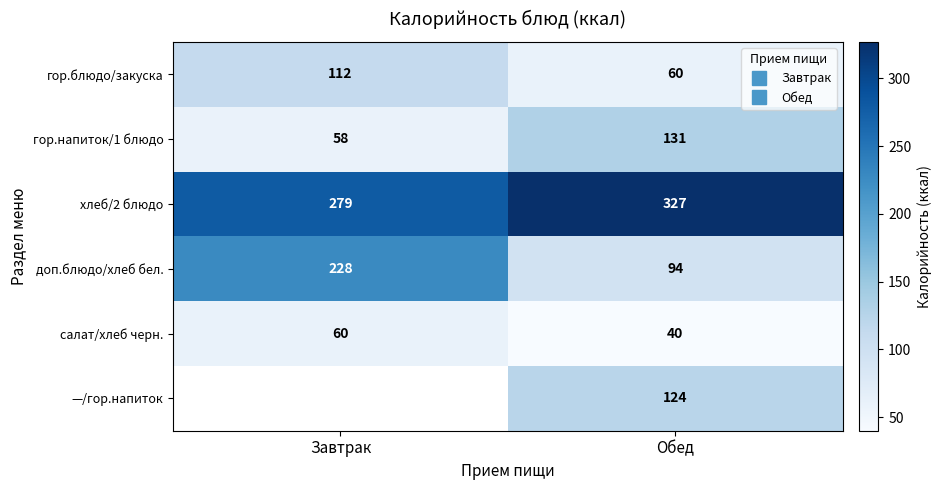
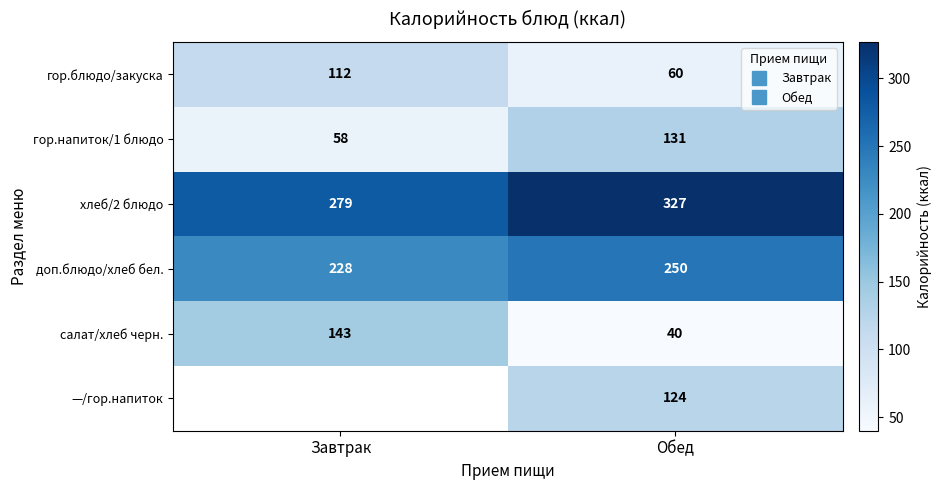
  {
    "гор.блюдо/закуска": {
      "Завтрак": 112,
      "Обед": 60
    },
    "гор.напиток/1 блюдо": {
      "Завтрак": 58,
      "Обед": 131
    },
    "хлеб/2 блюдо": {
      "Завтрак": 279,
      "Обед": 327
    },
    "доп.блюдо/хлеб бел.": {
      "Завтрак": 228,
-     "Обед": 94
+     "Обед": 250
    },
    "салат/хлеб черн.": {
-     "Завтрак": 60,
+     "Завтрак": 143,
      "Обед": 40
    },
    "—/гор.напиток": {
      "Обед": 124
    }
  }
